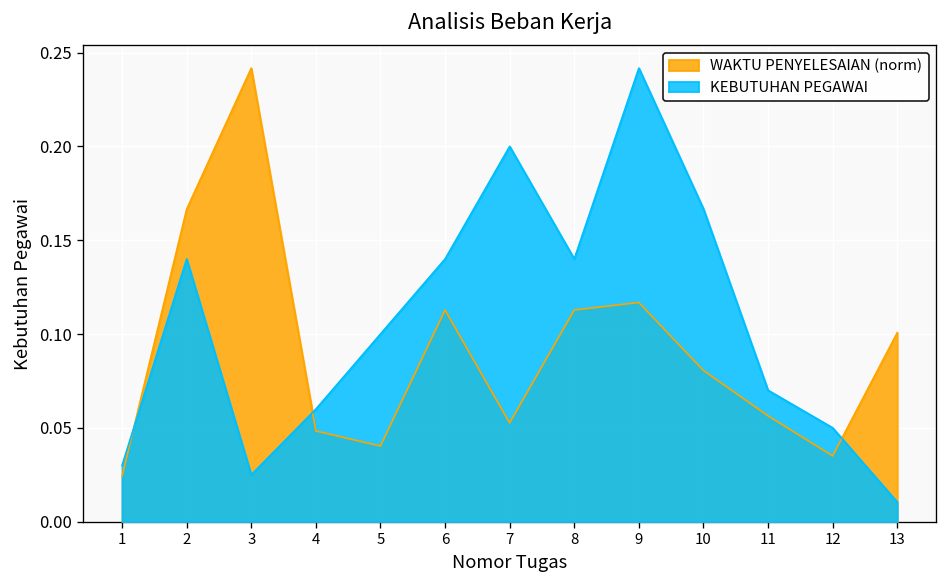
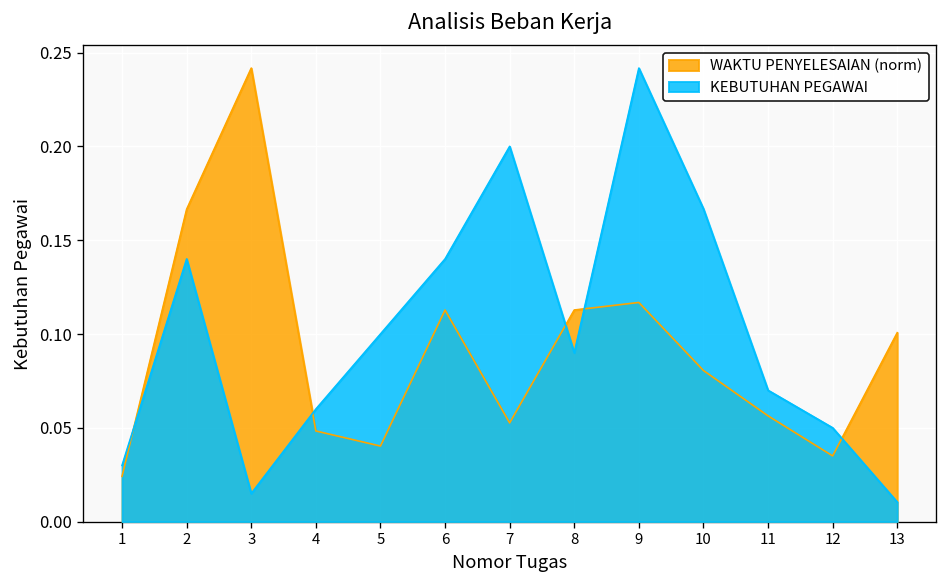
  {
    "WAKTU PENYELESAIAN (norm)": {
      "1": 0.024,
      "2": 0.167,
      "3": 0.242,
      "4": 0.048,
      "5": 0.040,
      "6": 0.113,
      "7": 0.053,
      "8": 0.113,
      "9": 0.117,
      "10": 0.081,
      "11": 0.056,
      "12": 0.035,
      "13": 0.101
    },
    "KEBUTUHAN PEGAWAI": {
      "1": 0.030,
      "2": 0.140,
-     "3": 0.025,
+     "3": 0.015,
      "4": 0.060,
      "5": 0.100,
      "6": 0.140,
      "7": 0.200,
-     "8": 0.14,
+     "8": 0.09,
      "9": 0.242,
      "10": 0.167,
      "11": 0.070,
      "12": 0.050,
      "13": 0.010
    }
  }
